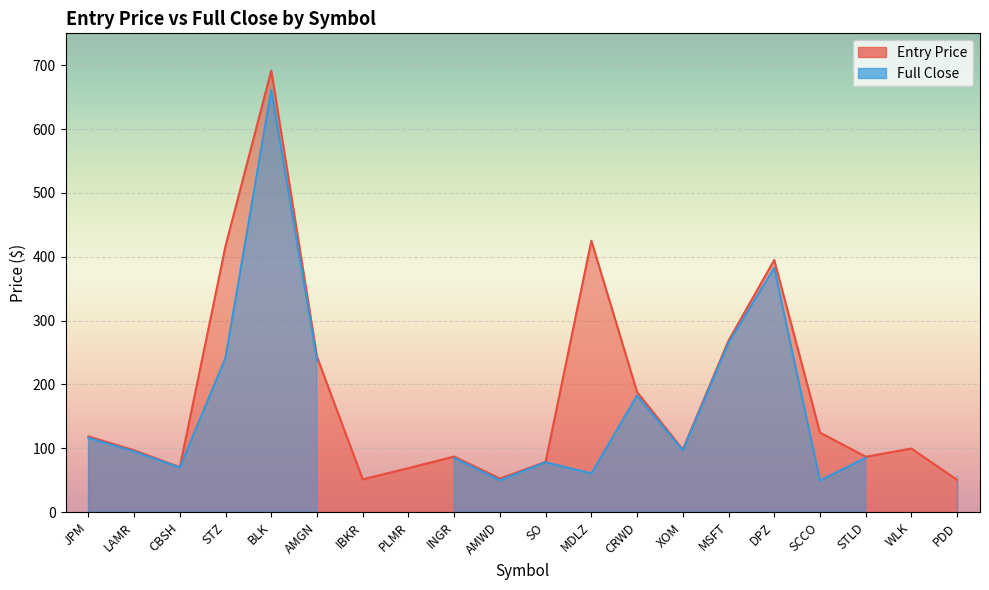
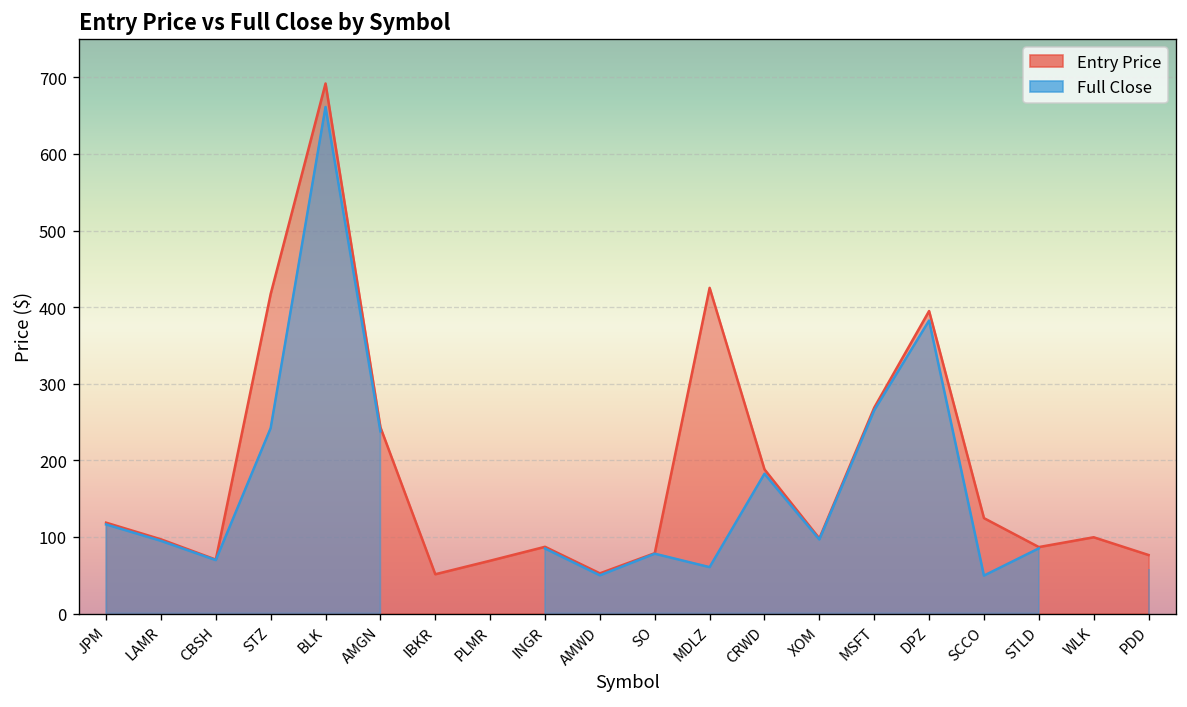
  {
    "Entry Price": {
      "STZ": 420,
      "BLK": 690,
      "AMGN": 240,
      "IBKR": 50,
      "PLMR": 70,
      "MDLZ": 430,
      "CRWD": 190,
      "DPZ": 390,
      "SCCO": 120,
      "WLK": 100,
-     "PDD": 50
+     "PDD": 80
    }
  }
